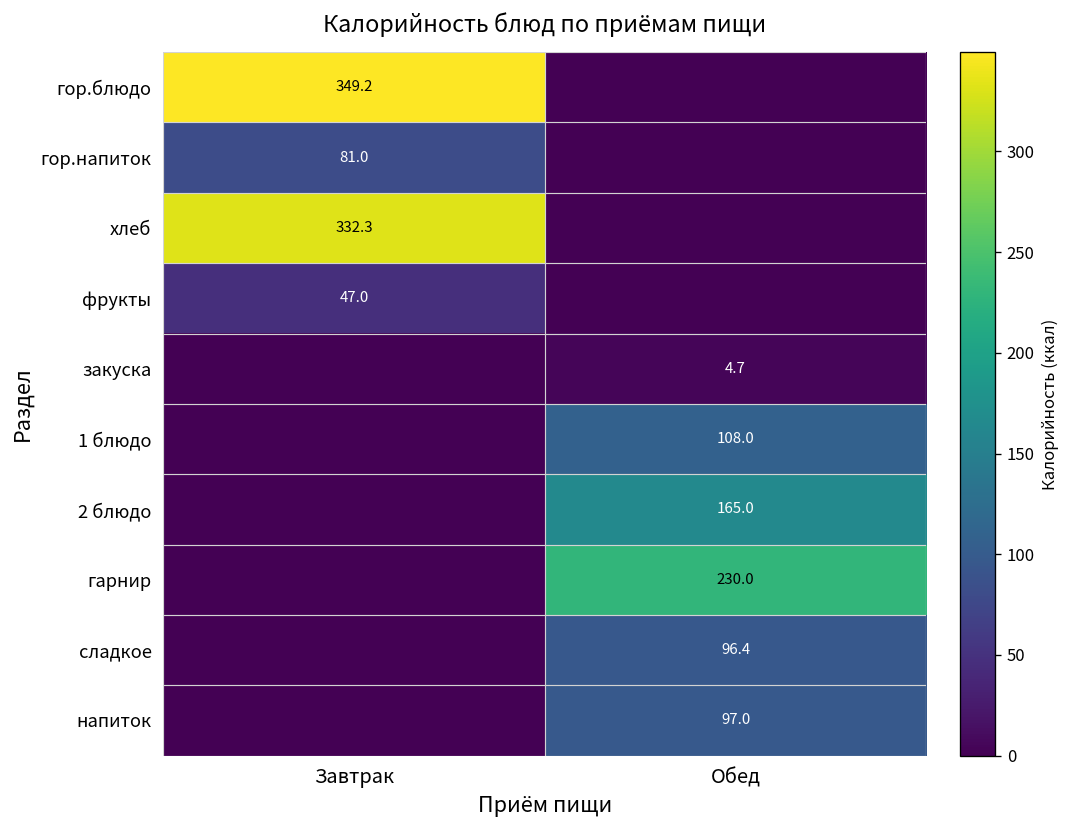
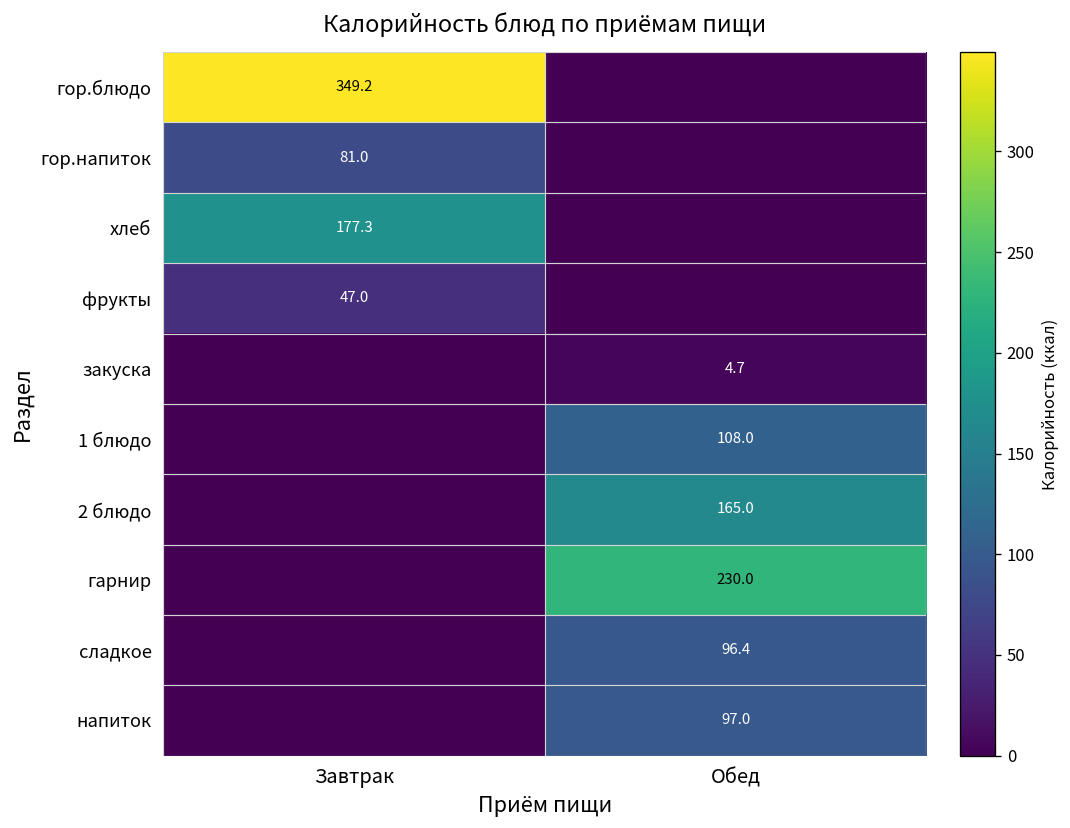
  {
    "гор.блюдо": {
      "Завтрак": 349.2
    },
    "гор.напиток": {
      "Завтрак": 81.0
    },
    "хлеб": {
-     "Завтрак": 332.3
+     "Завтрак": 177.3
    },
    "фрукты": {
      "Завтрак": 47.0
    },
    "закуска": {
      "Обед": 4.7
    },
    "1 блюдо": {
      "Обед": 108.0
    },
    "2 блюдо": {
      "Обед": 165.0
    },
    "гарнир": {
      "Обед": 230.0
    },
    "сладкое": {
      "Обед": 96.4
    },
    "напиток": {
      "Обед": 97.0
    }
  }
